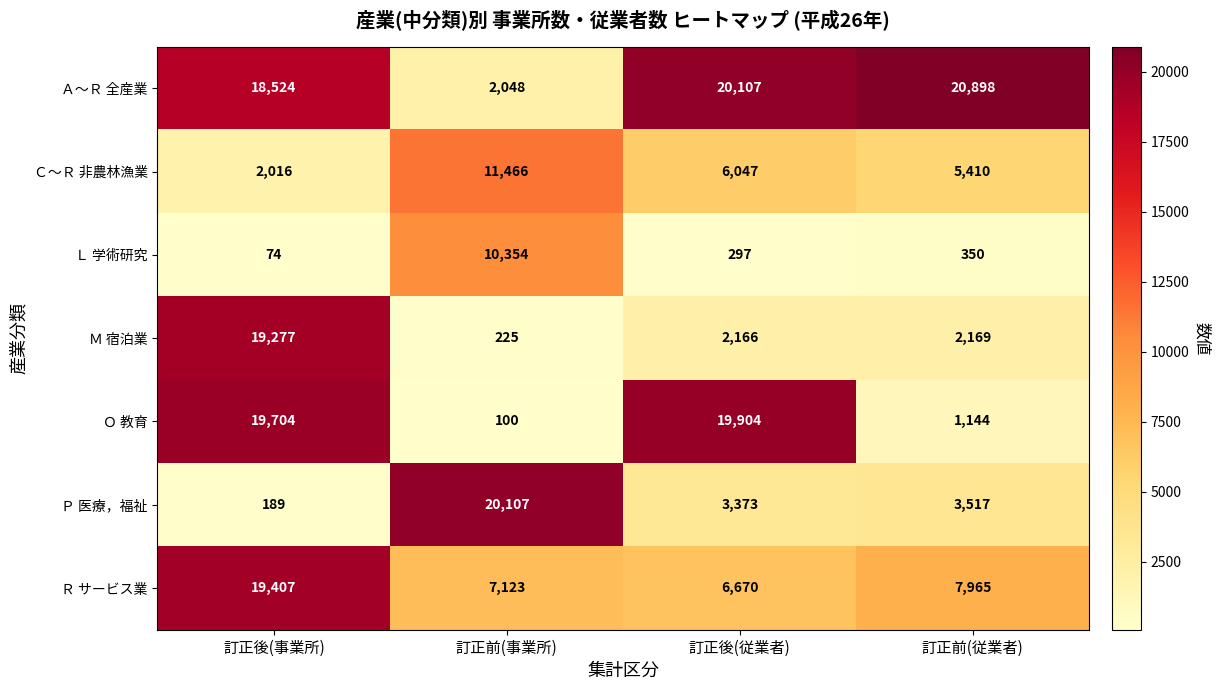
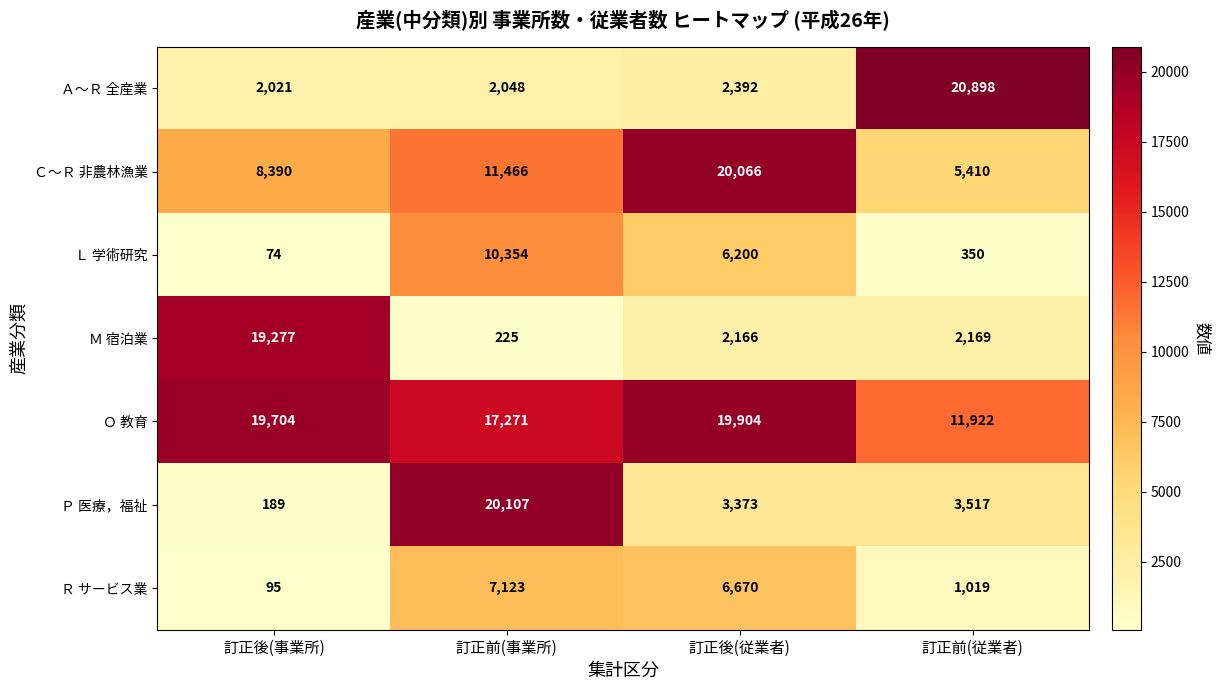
  {
    "Ａ～Ｒ 全産業": {
-     "訂正後(事業所)": "18,524",
+     "訂正後(事業所)": "2,021",
      "訂正前(事業所)": "2,048",
-     "訂正後(従業者)": "20,107",
+     "訂正後(従業者)": "2,392",
      "訂正前(従業者)": "20,898"
    },
    "Ｃ～Ｒ 非農林漁業": {
-     "訂正後(事業所)": "2,016",
+     "訂正後(事業所)": "8,390",
      "訂正前(事業所)": "11,466",
-     "訂正後(従業者)": "6,047",
+     "訂正後(従業者)": "20,066",
      "訂正前(従業者)": "5,410"
    },
    "Ｌ 学術研究": {
      "訂正後(事業所)": "74",
      "訂正前(事業所)": "10,354",
-     "訂正後(従業者)": "297",
+     "訂正後(従業者)": "6,200",
      "訂正前(従業者)": "350"
    },
    "Ｍ 宿泊業": {
      "訂正後(事業所)": "19,277",
      "訂正前(事業所)": "225",
      "訂正後(従業者)": "2,166",
      "訂正前(従業者)": "2,169"
    },
    "Ｏ 教育": {
      "訂正後(事業所)": "19,704",
-     "訂正前(事業所)": "100",
+     "訂正前(事業所)": "17,271",
      "訂正後(従業者)": "19,904",
-     "訂正前(従業者)": "1,144"
+     "訂正前(従業者)": "11,922"
    },
    "Ｐ 医療，福祉": {
      "訂正後(事業所)": "189",
      "訂正前(事業所)": "20,107",
      "訂正後(従業者)": "3,373",
      "訂正前(従業者)": "3,517"
    },
    "Ｒ サービス業": {
-     "訂正後(事業所)": "19,407",
+     "訂正後(事業所)": "95",
      "訂正前(事業所)": "7,123",
      "訂正後(従業者)": "6,670",
-     "訂正前(従業者)": "7,965"
+     "訂正前(従業者)": "1,019"
    }
  }
